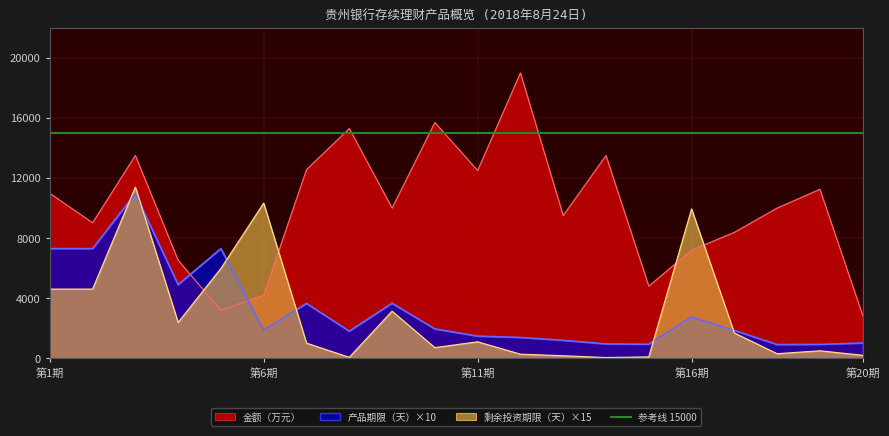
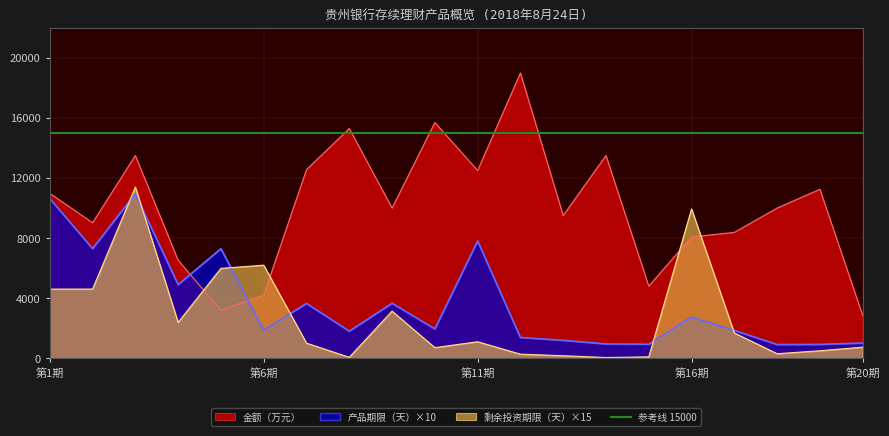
  {
    "金额（万元）": {
      "第1期": 11000,
      "第6期": 4200,
      "第11期": 12500,
-     "第16期": 7200,
+     "第16期": 8100,
      "第20期": 2800
    },
    "产品期限（天）×10": {
-     "第1期": 7300,
+     "第1期": 10600,
      "第6期": 1900,
-     "第11期": 1500,
+     "第11期": 7800,
      "第16期": 2700,
      "第20期": 1000
    },
    "剩余投资期限（天）×15": {
      "第1期": 4600,
-     "第6期": 10300,
+     "第6期": 6200,
      "第11期": 1100,
      "第16期": 9900,
-     "第20期": 200
+     "第20期": 700
    }
  }
